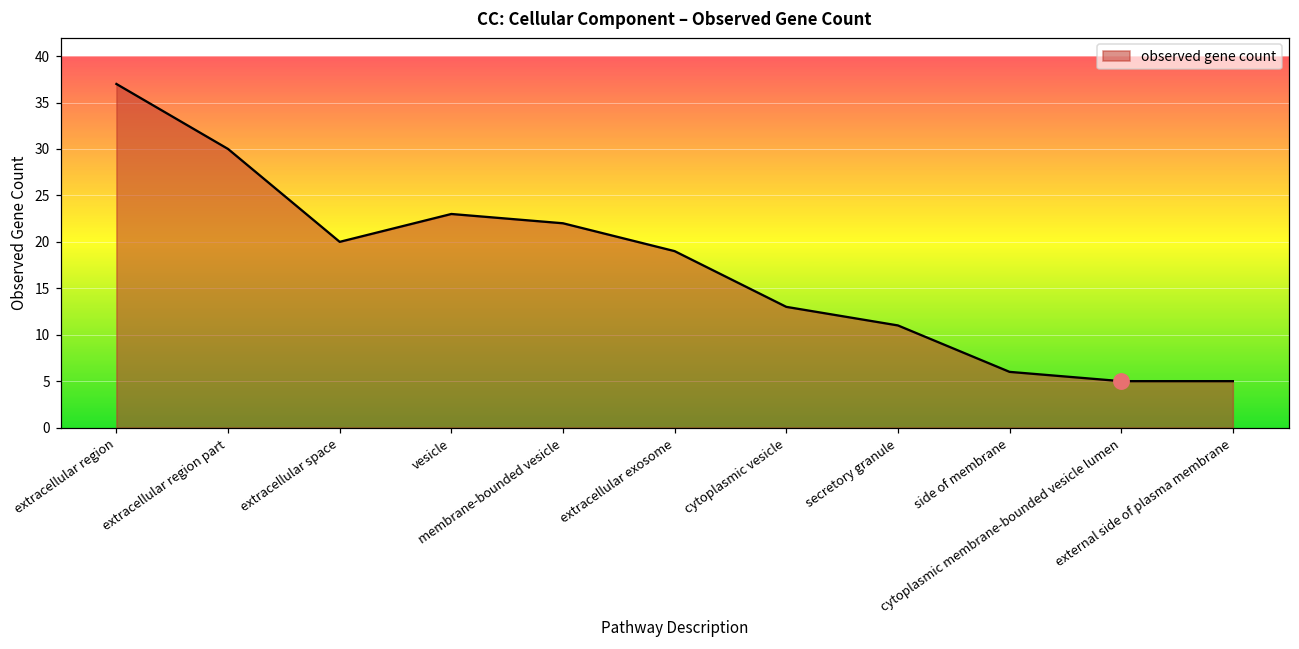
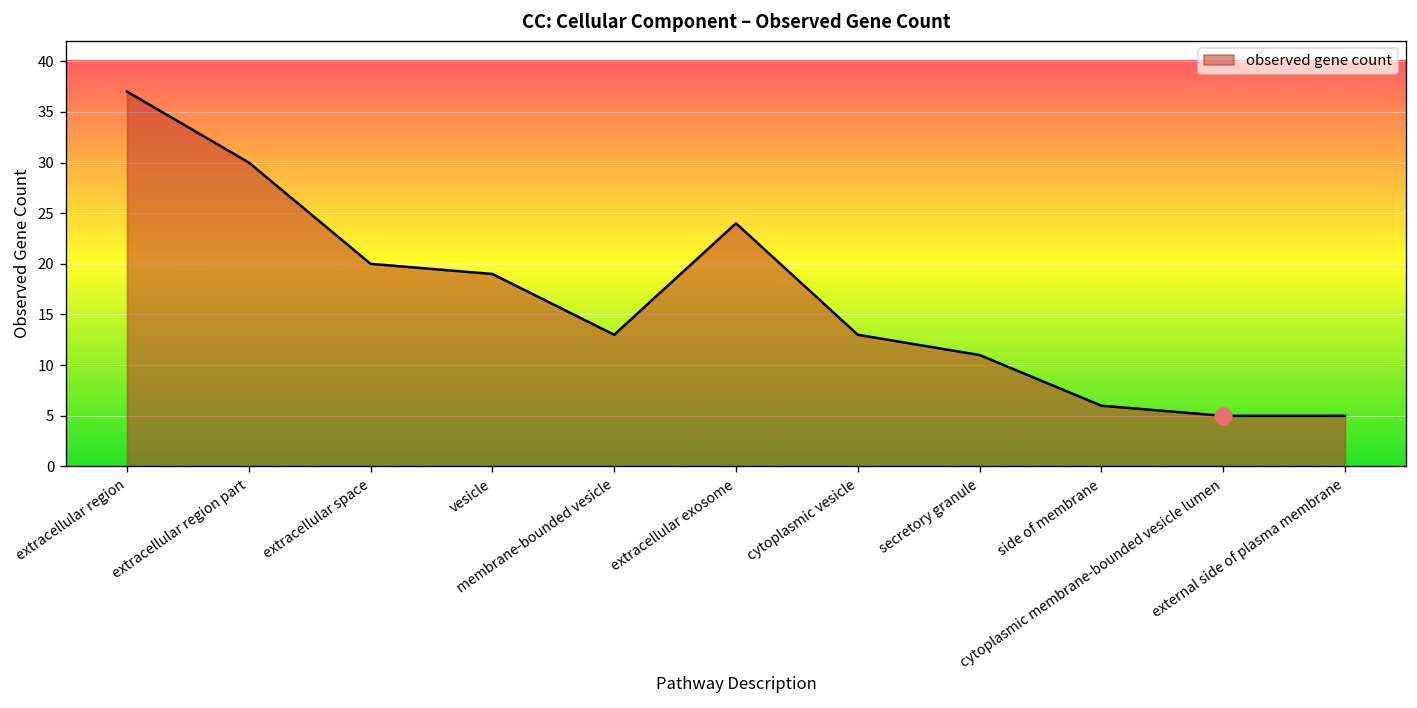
  {
    "observed gene count": {
      "extracellular region": 37,
      "extracellular region part": 30,
      "extracellular space": 20,
-     "vesicle": 23,
-     "membrane-bounded vesicle": 22,
-     "extracellular exosome": 19,
+     "vesicle": 19,
+     "membrane-bounded vesicle": 13,
+     "extracellular exosome": 24,
      "cytoplasmic vesicle": 13,
      "secretory granule": 11,
      "side of membrane": 6,
      "external side of plasma membrane": 5
    }
  }
